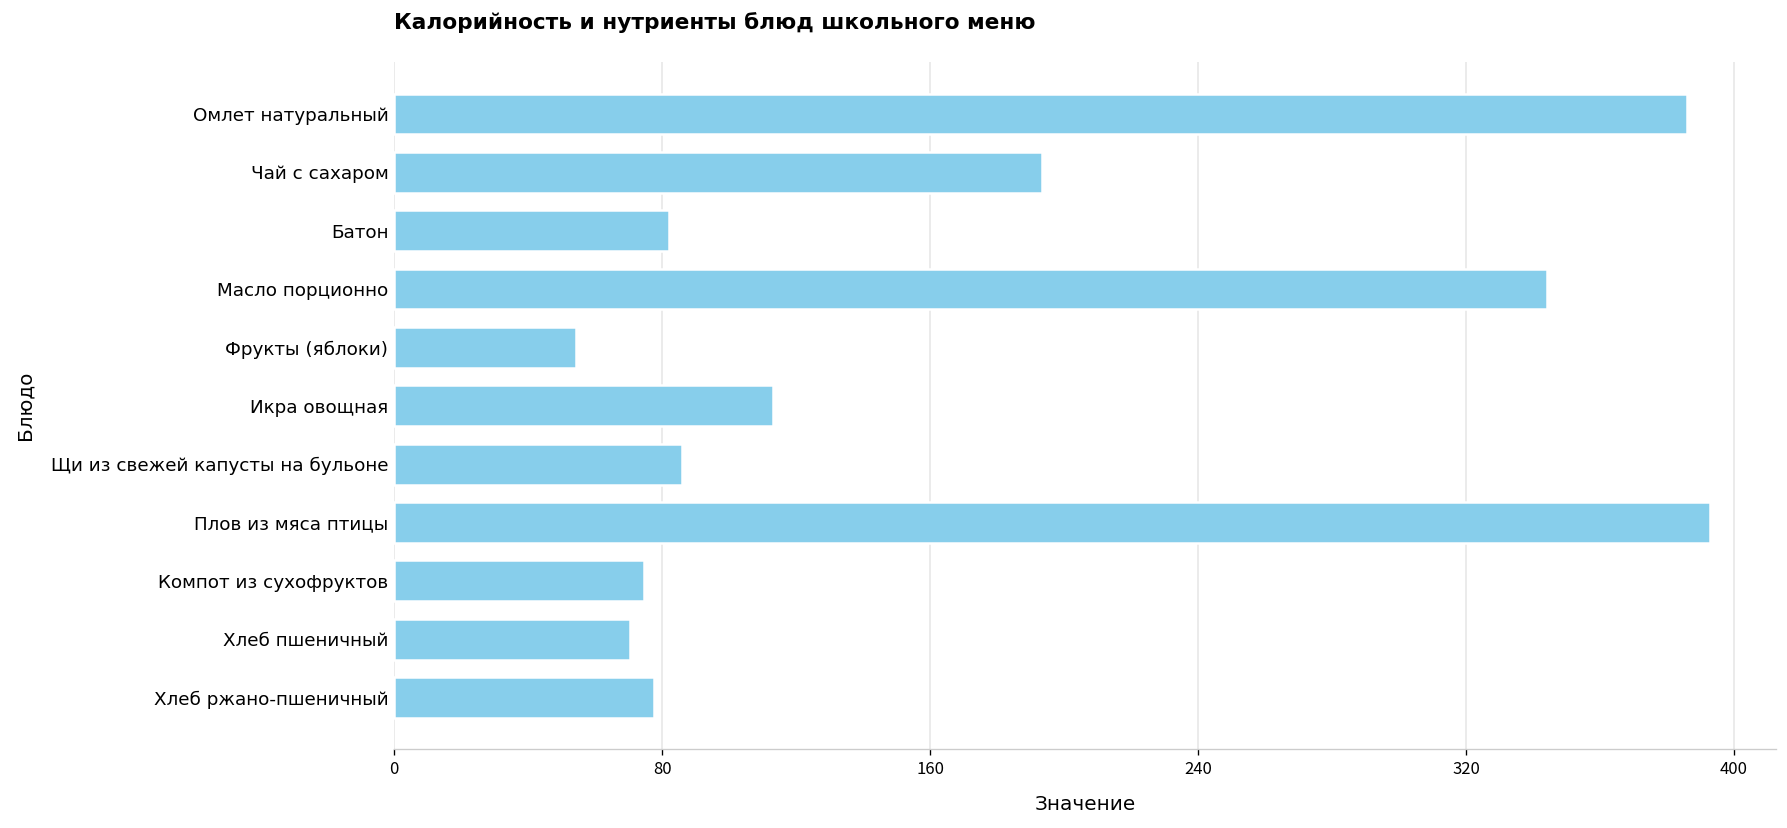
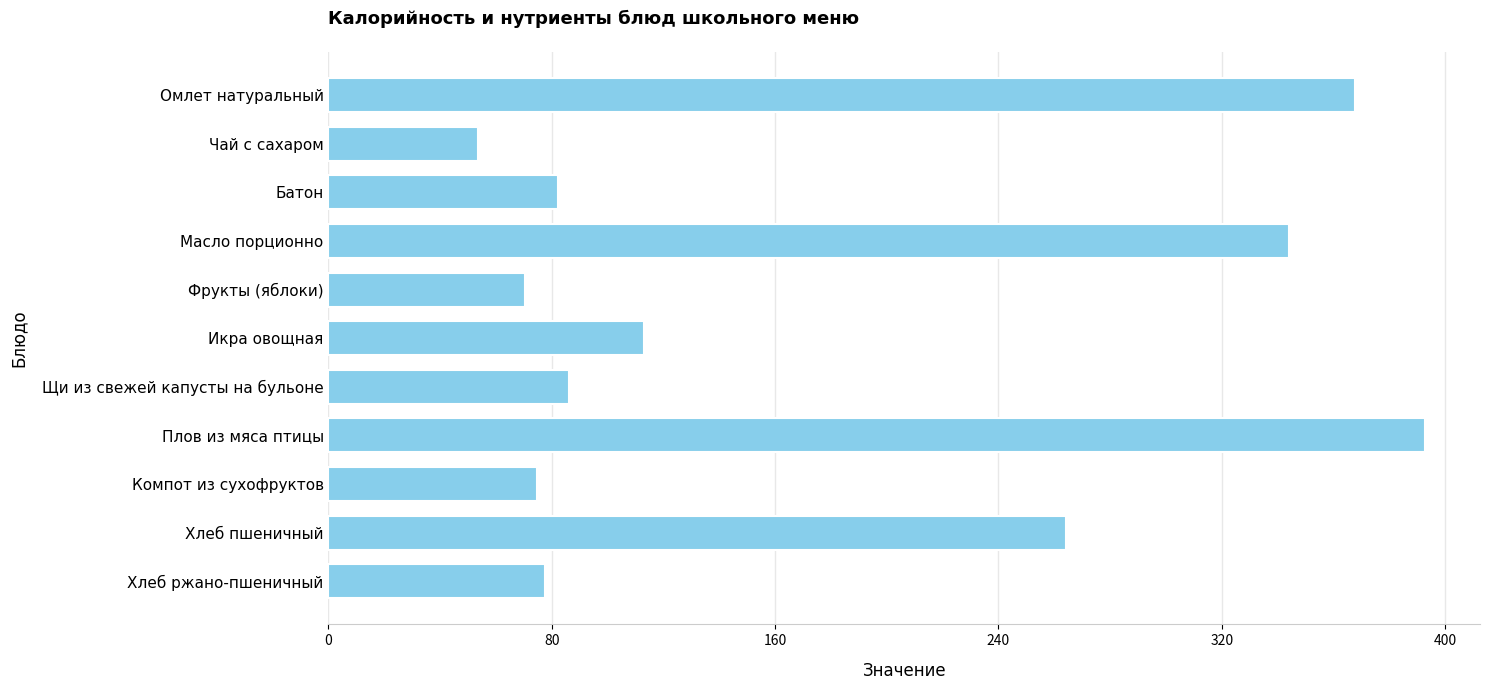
  {
-   "Омлет натуральный": 386,
-   "Чай с сахаром": 193,
+   "Омлет натуральный": 368,
+   "Чай с сахаром": 53,
    "Батон": 82,
    "Масло порционно": 344,
-   "Фрукты (яблоки)": 54,
+   "Фрукты (яблоки)": 71,
    "Икра овощная": 113,
    "Щи из свежей капусты на бульоне": 86,
    "Плов из мяса птицы": 393,
    "Компот из сухофруктов": 75,
-   "Хлеб пшеничный": 71,
+   "Хлеб пшеничный": 264,
    "Хлеб ржано-пшеничный": 78
  }
